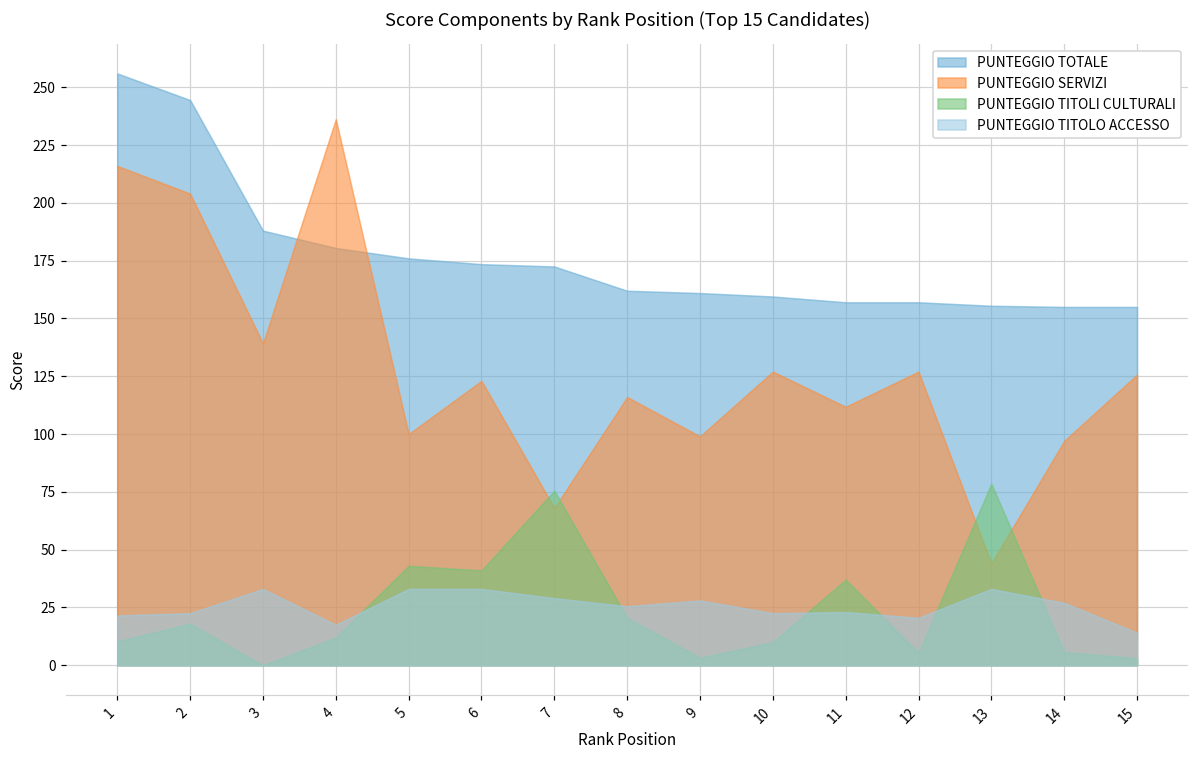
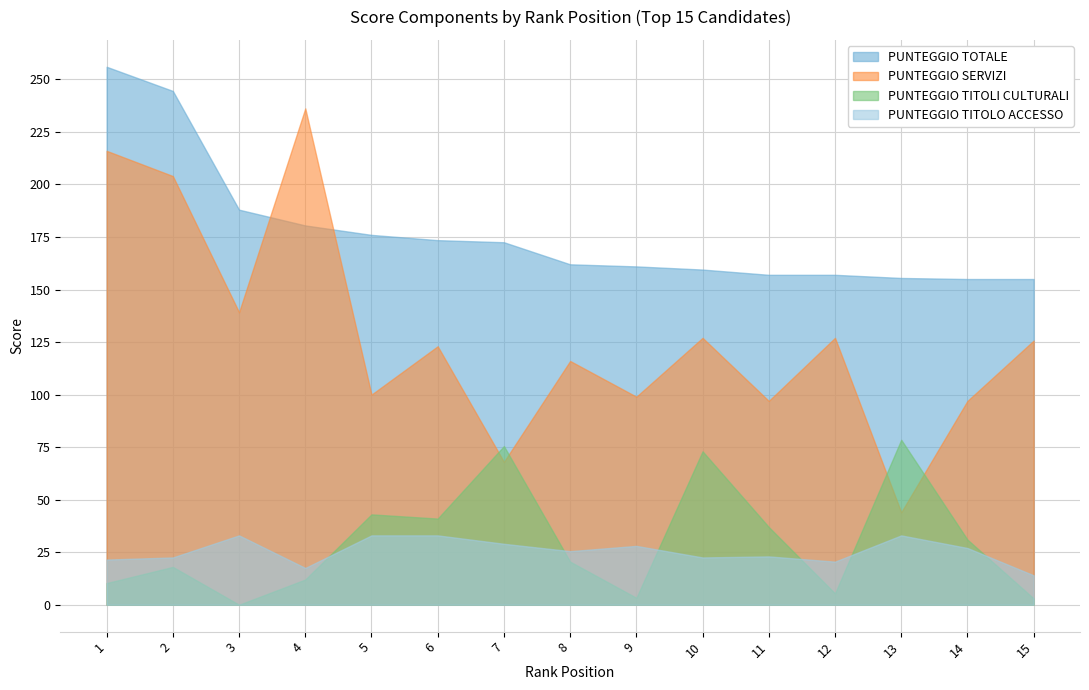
  {
    "PUNTEGGIO SERVIZI": {
      "1": 216,
      "2": 204,
      "3": 139,
      "4": 236,
      "5": 100,
      "6": 123,
      "7": 68,
      "8": 116,
      "9": 99,
      "10": 127,
-     "11": 112,
+     "11": 97,
      "12": 127,
      "13": 44,
      "14": 97,
      "15": 126
    },
    "PUNTEGGIO TITOLI CULTURALI": {
      "1": 10,
      "2": 18,
      "3": 0,
      "4": 12,
      "5": 43,
      "6": 41,
      "7": 76,
      "8": 21,
      "9": 3,
-     "10": 10,
+     "10": 73,
      "11": 37,
      "12": 5,
      "13": 79,
-     "14": 6,
+     "14": 31,
      "15": 3
    }
  }
